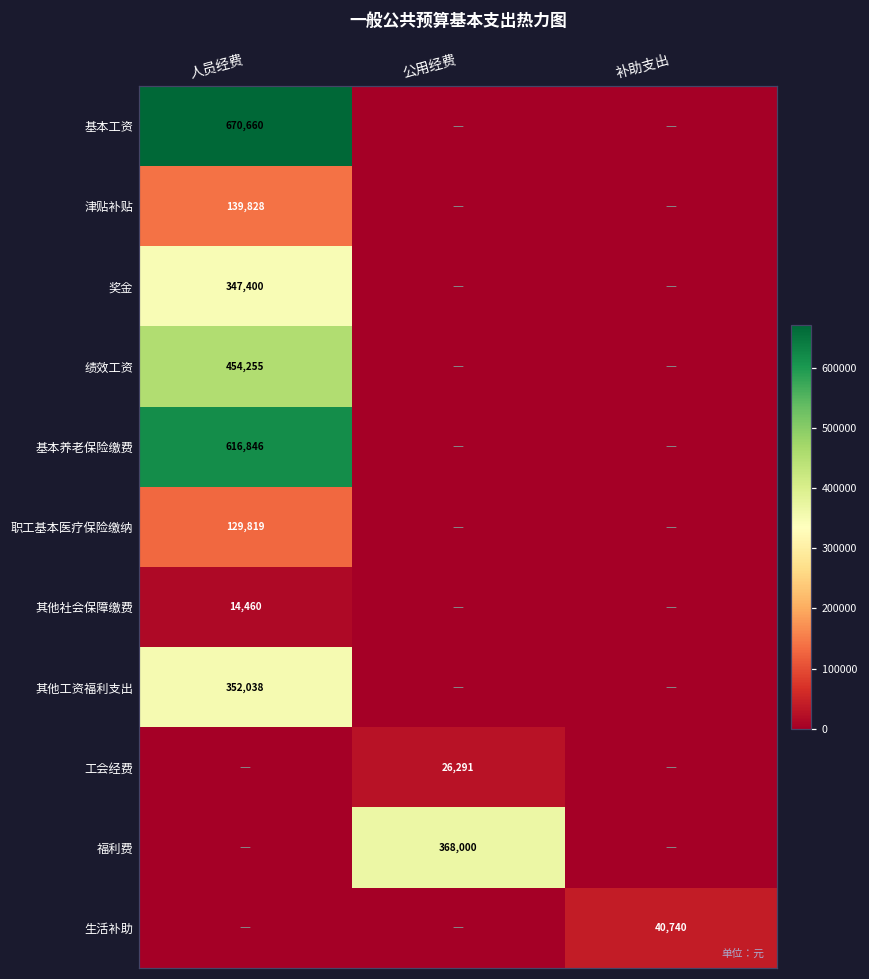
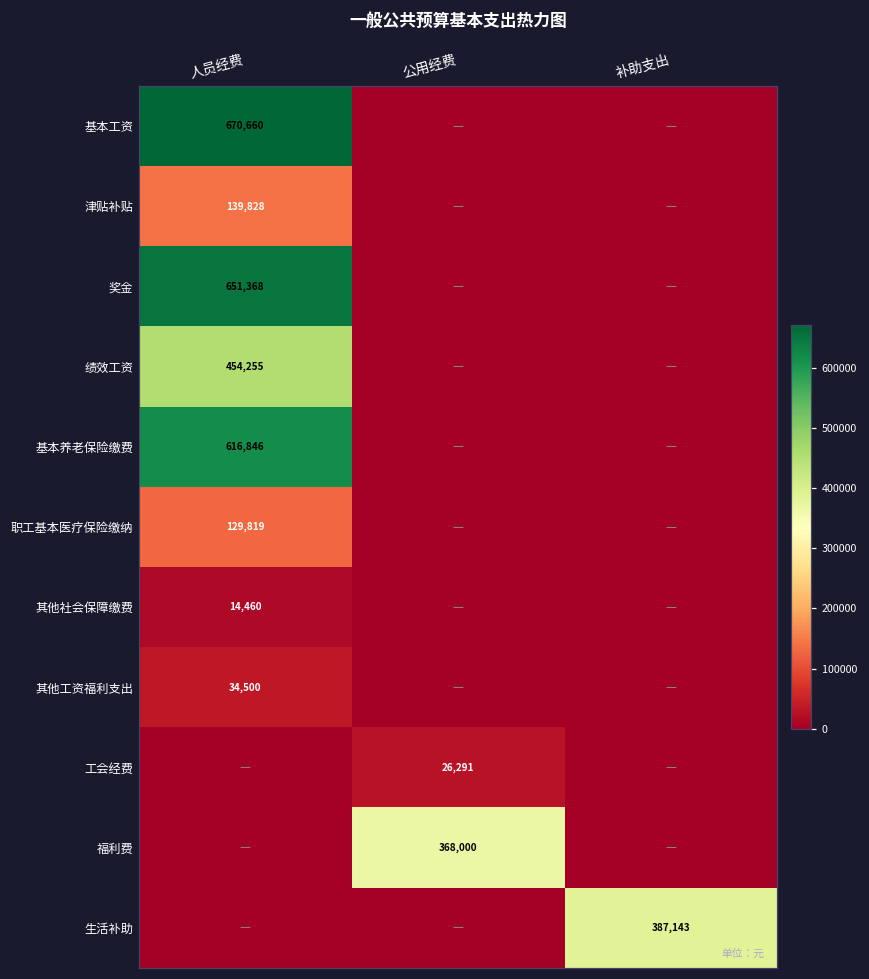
  {
    "基本工资": {
      "人员经费": "670,660"
    },
    "津贴补贴": {
      "人员经费": "139,828"
    },
    "奖金": {
-     "人员经费": "347,400"
+     "人员经费": "651,368"
    },
    "绩效工资": {
      "人员经费": "454,255"
    },
    "基本养老保险缴费": {
      "人员经费": "616,846"
    },
    "职工基本医疗保险缴纳": {
      "人员经费": "129,819"
    },
    "其他社会保障缴费": {
      "人员经费": "14,460"
    },
    "其他工资福利支出": {
-     "人员经费": "352,038"
+     "人员经费": "34,500"
    },
    "工会经费": {
      "公用经费": "26,291"
    },
    "福利费": {
      "公用经费": "368,000"
    },
    "生活补助": {
-     "补助支出": "40,740"
+     "补助支出": "387,143"
    }
  }
